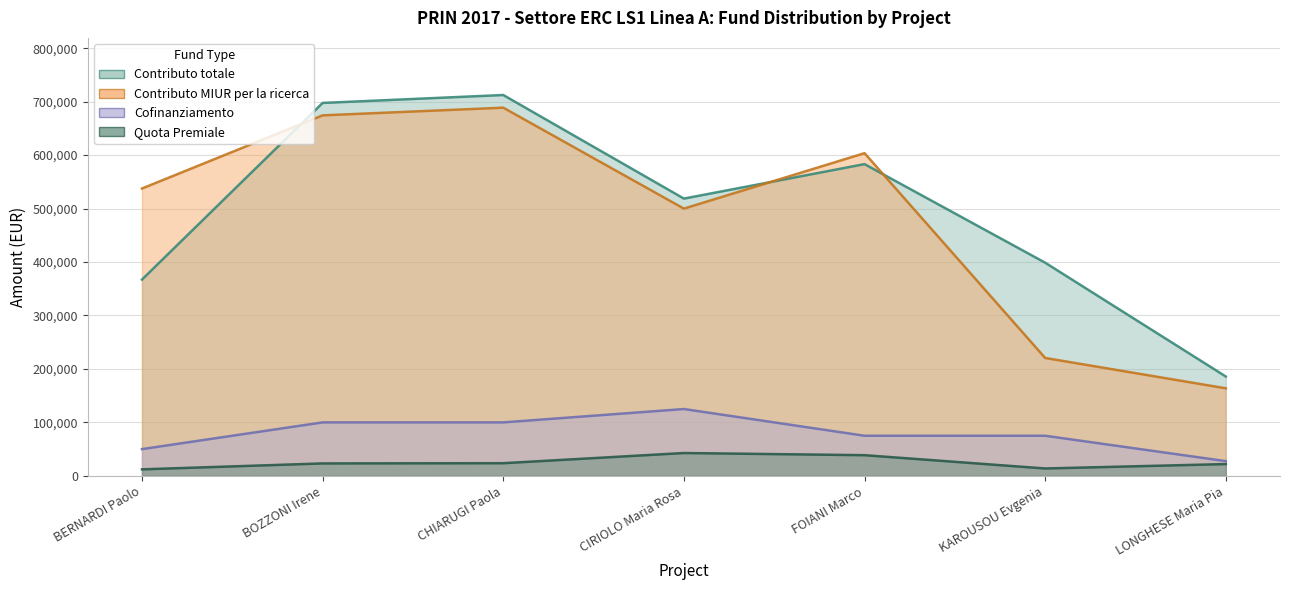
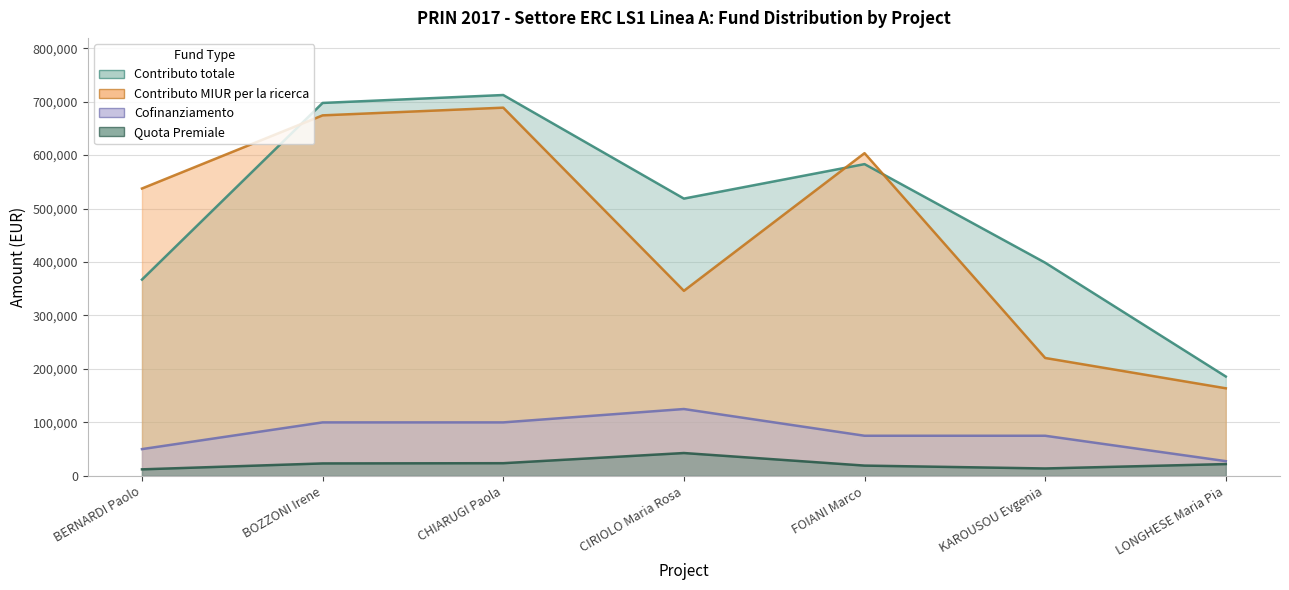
  {
    "Contributo MIUR per la ricerca": {
      "BERNARDI Paolo": "540,000",
      "BOZZONI Irene": "670,000",
      "CHIARUGI Paola": "690,000",
-     "CIRIOLO Maria Rosa": "500,000",
+     "CIRIOLO Maria Rosa": "350,000",
      "FOIANI Marco": "600,000",
      "KAROUSOU Evgenia": "220,000",
      "LONGHESE Maria Pia": "160,000"
    },
    "Quota Premiale": {
      "BERNARDI Paolo": "10,000",
      "BOZZONI Irene": "20,000",
      "CHIARUGI Paola": "20,000",
      "CIRIOLO Maria Rosa": "40,000",
-     "FOIANI Marco": "40,000",
+     "FOIANI Marco": "20,000",
      "KAROUSOU Evgenia": "10,000",
      "LONGHESE Maria Pia": "20,000"
    }
  }
